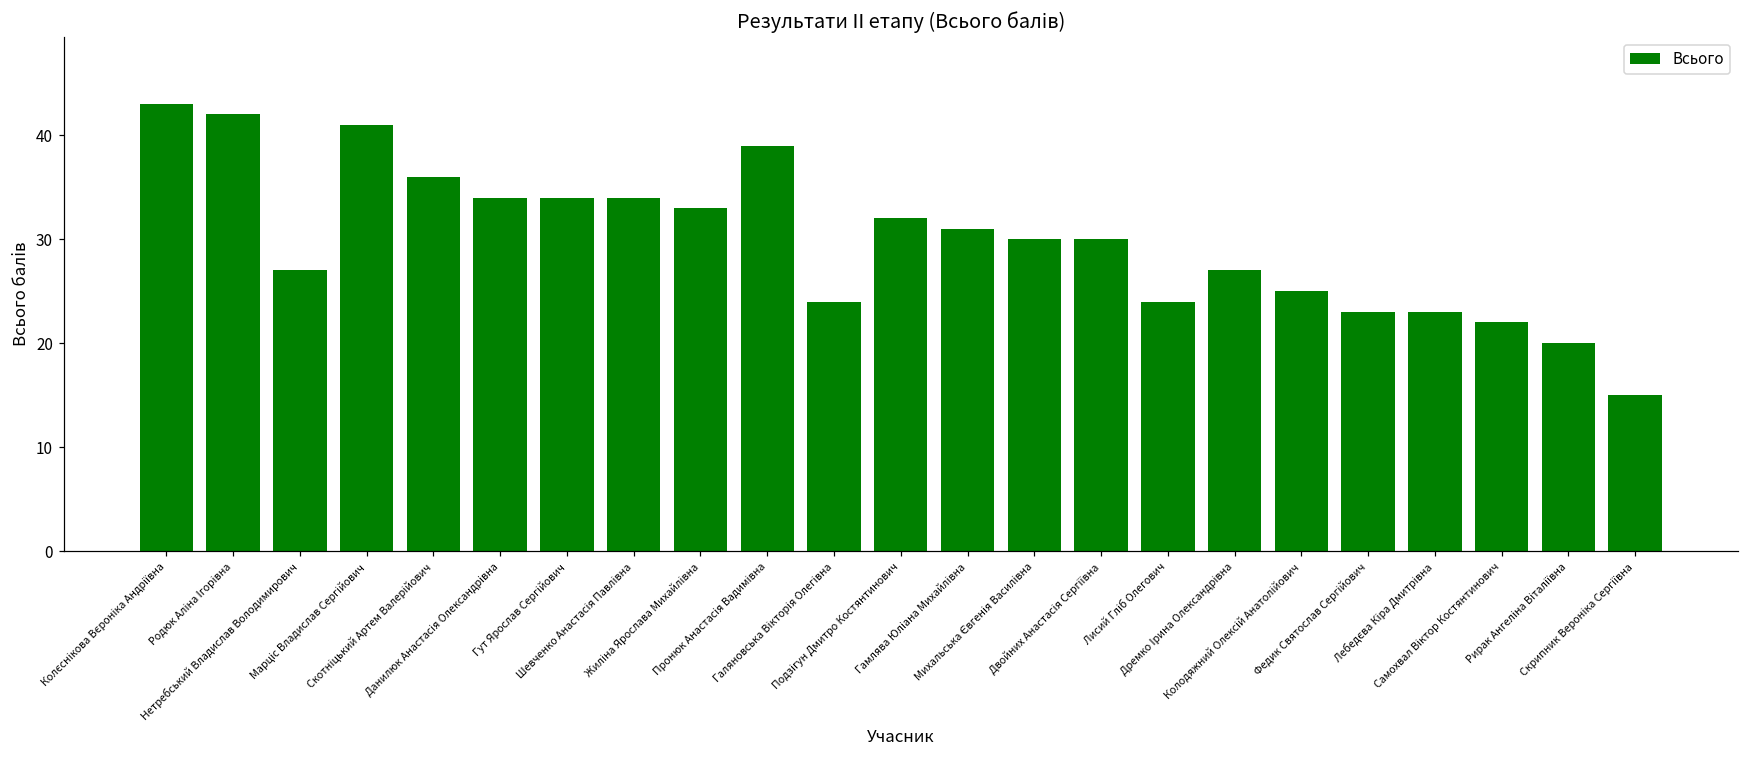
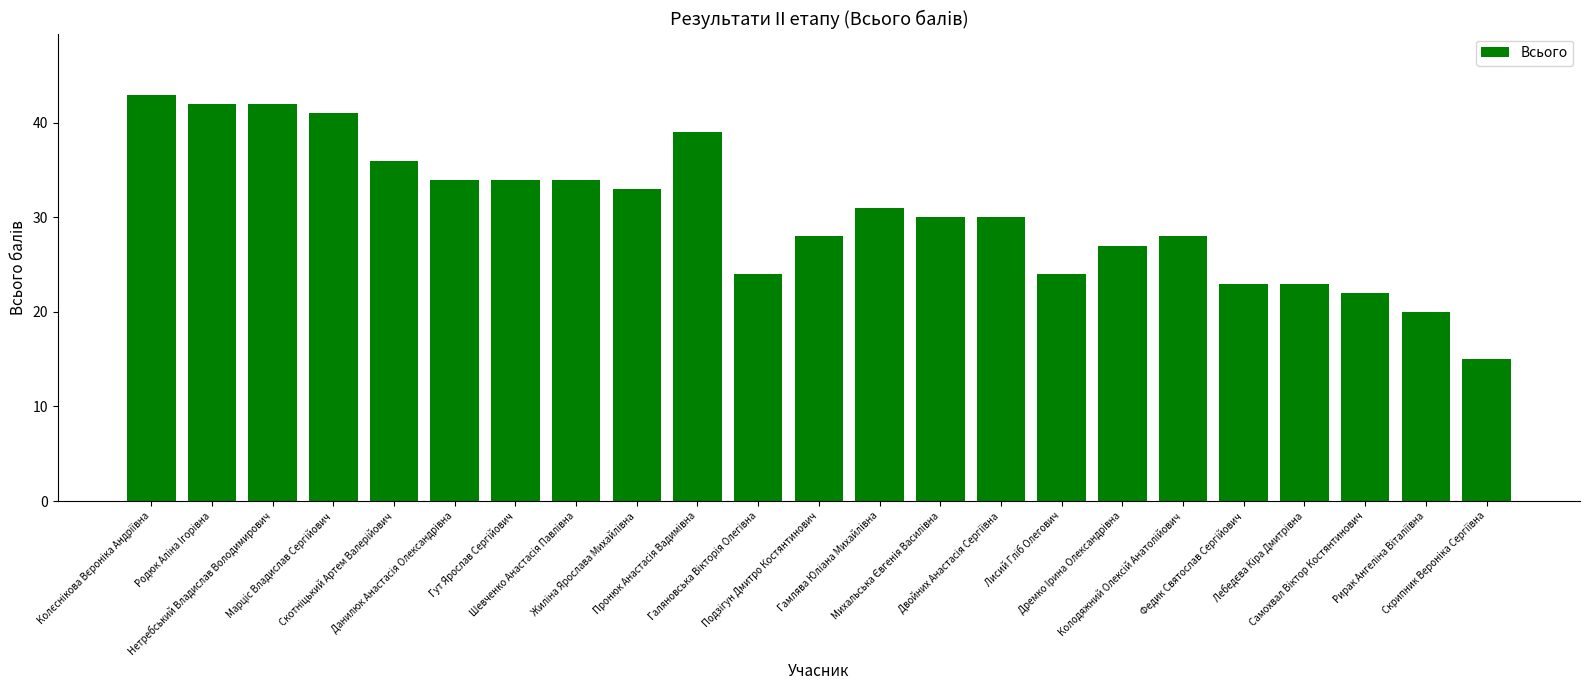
  {
    "Колєснікова Вєроніка Андріївна": 43,
    "Родюк Аліна Ігорівна": 42,
-   "Нетребський Владислав Володимирович": 27,
+   "Нетребський Владислав Володимирович": 42,
    "Марціс Владислав Сергійович": 41,
    "Скотніцький Артем Валерійович": 36,
    "Данилюк Анастасія Олександрівна": 34,
    "Гут Ярослав Сергійович": 34,
    "Шевченко Анастасія Павлівна": 34,
    "Жиліна Ярослава Михайлівна": 33,
    "Пронюк Анастасія Вадимівна": 39,
    "Галяновська Вікторія Олегівна": 24,
-   "Подзігун Дмитро Костянтинович": 32,
+   "Подзігун Дмитро Костянтинович": 28,
    "Гамлява Юліана Михайлівна": 31,
    "Михальська Євгенія Василівна": 30,
    "Двойних Анастасія Сергіївна": 30,
    "Лисий Гліб Олегович": 24,
    "Дремко Ірина Олександрівна": 27,
-   "Колодяжний Олексій Анатолійович": 25,
+   "Колодяжний Олексій Анатолійович": 28,
    "Федик Святослав Сергійович": 23,
    "Лебедєва Кіра Дмитрівна": 23,
    "Самохвал Віктор Костянтинович": 22,
    "Рирак Ангеліна Віталіївна": 20,
    "Скрипник Вероніка Сергіївна": 15
  }
